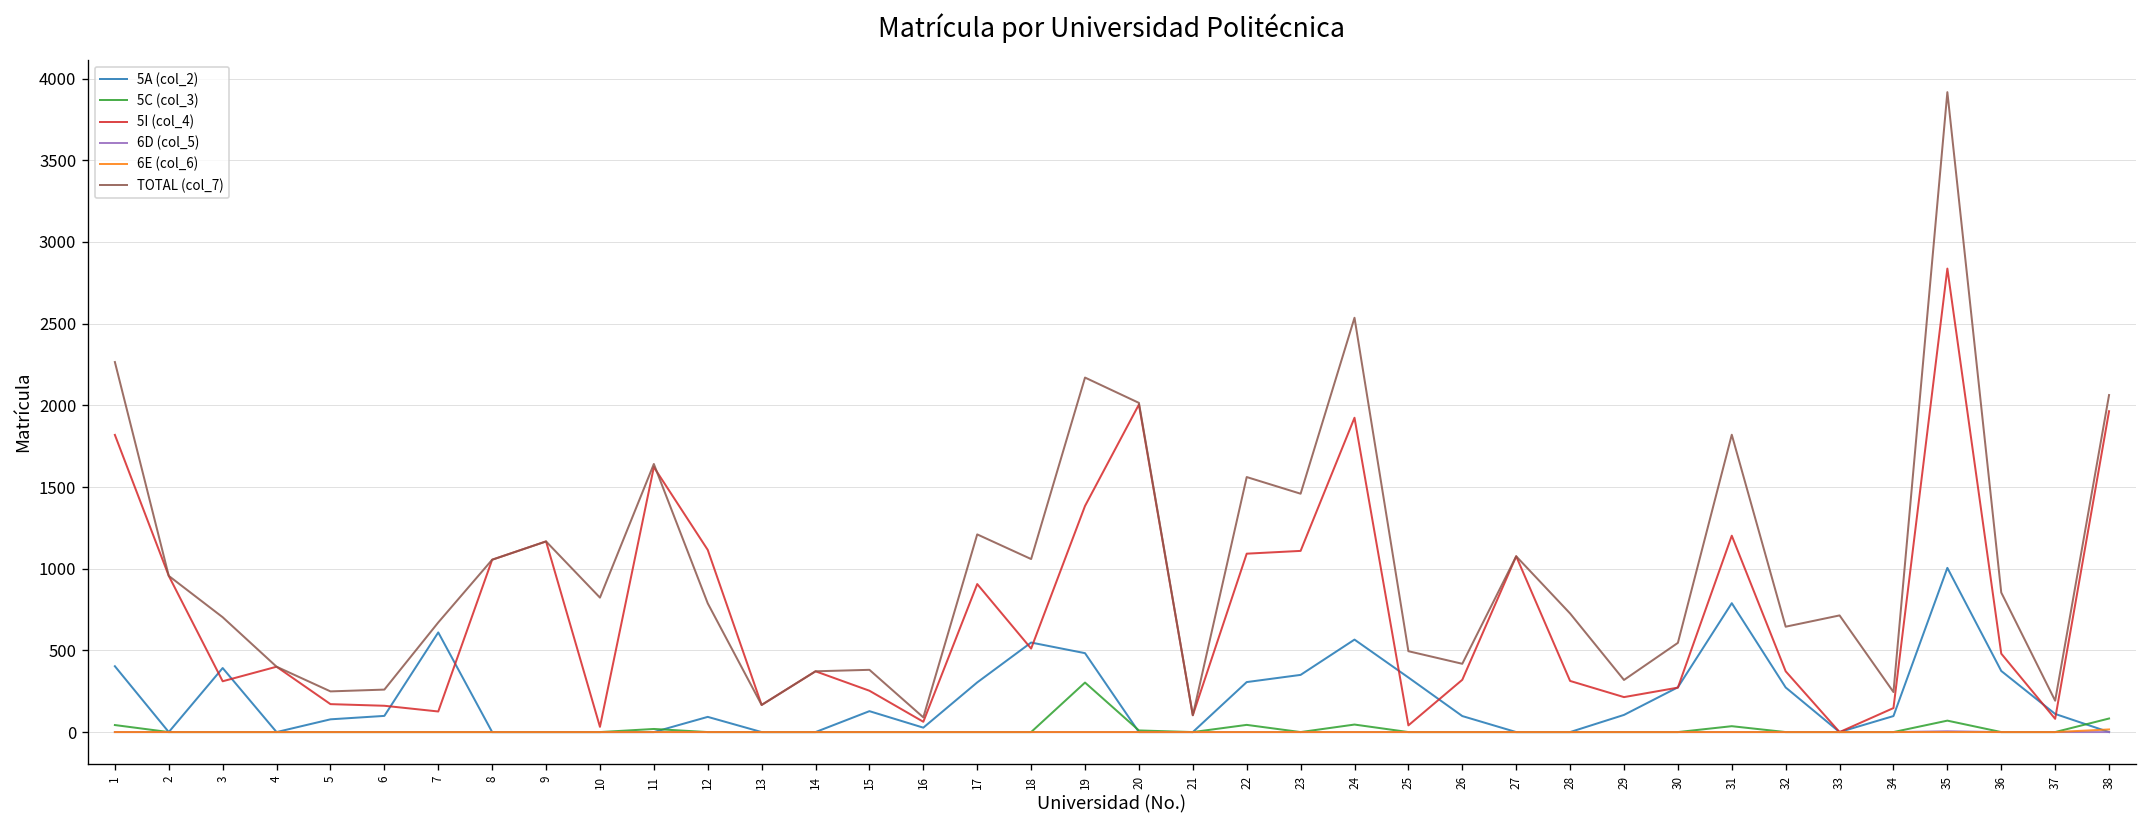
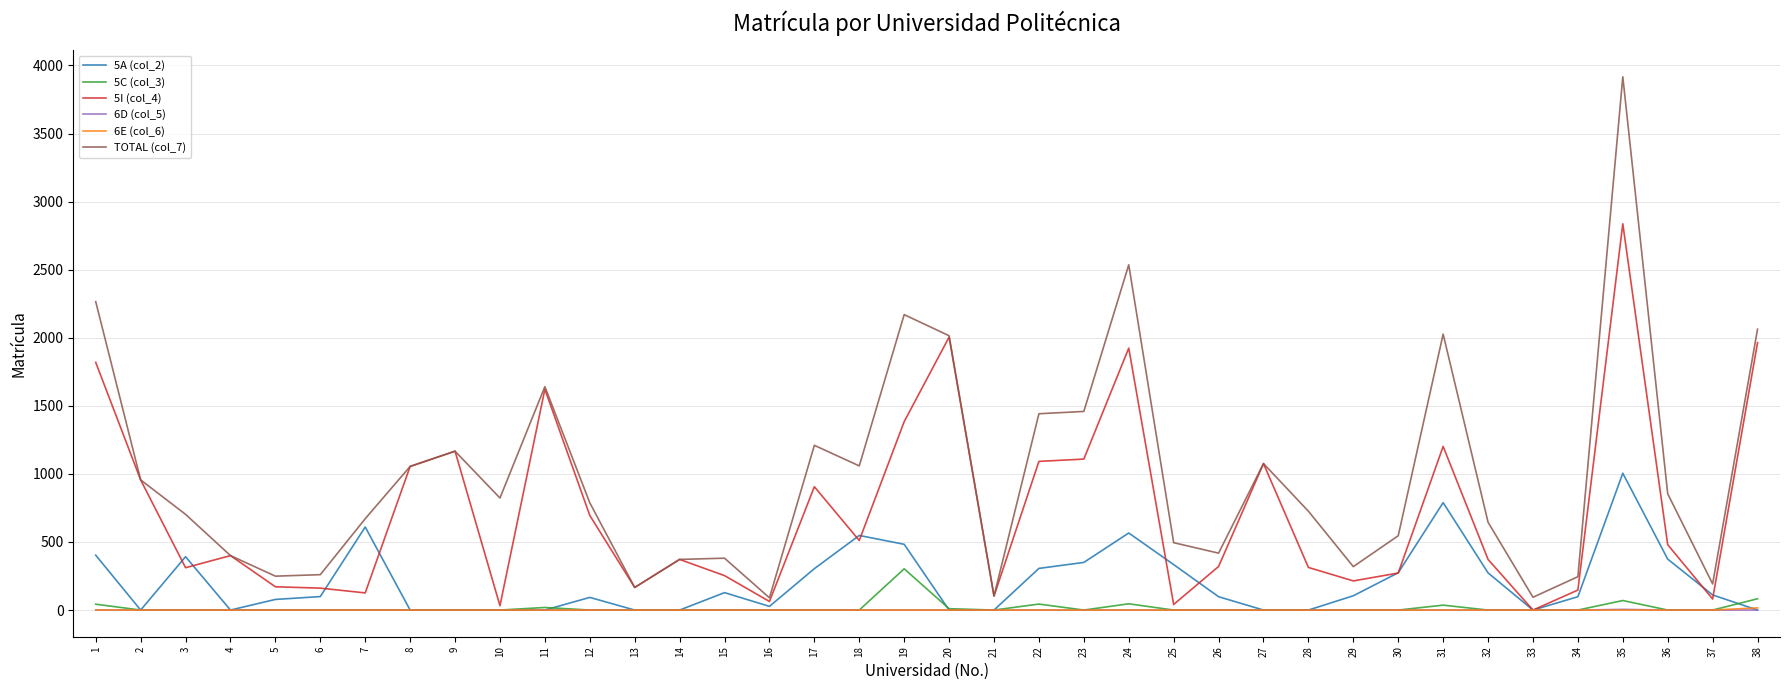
  {
    "5A (col_2)": {
      "1": 400,
      "3": 390,
      "5": 80,
      "6": 100,
      "7": 610,
      "12": 90,
      "15": 130,
      "16": 30,
      "17": 300,
      "18": 550,
      "19": 480,
      "22": 310,
      "23": 350,
      "24": 570,
      "25": 330,
      "26": 100,
      "29": 110,
      "31": 790,
      "32": 270,
      "34": 100,
      "35": 1010,
      "36": 370,
      "37": 110
    },
    "5C (col_3)": {
      "1": 40,
      "11": 20,
      "19": 300,
      "22": 40,
      "24": 50,
      "31": 40,
      "35": 70,
      "38": 80
    },
    "5I (col_4)": {
      "1": 1820,
      "3": 310,
      "5": 170,
      "6": 160,
      "7": 130,
      "10": 30,
-     "12": 1120,
+     "12": 700,
      "15": 250,
      "16": 60,
      "17": 910,
      "18": 510,
      "19": 1380,
      "22": 1090,
      "23": 1110,
      "24": 1920,
      "25": 40,
      "26": 320,
      "28": 310,
      "29": 210,
      "31": 1200,
      "32": 370,
      "34": 150,
      "35": 2840,
      "36": 480,
      "37": 80,
      "38": 1960
    },
    "TOTAL (col_7)": {
      "1": 2270,
      "3": 700,
      "5": 250,
      "6": 260,
      "7": 670,
      "10": 820,
      "12": 790,
      "15": 380,
      "16": 90,
      "17": 1210,
      "18": 1060,
      "19": 2170,
-     "22": 1560,
+     "22": 1440,
      "23": 1460,
      "24": 2540,
      "25": 500,
      "26": 420,
      "28": 730,
      "29": 320,
      "30": 550,
-     "31": 1820,
+     "31": 2030,
      "32": 650,
-     "33": 710,
+     "33": 90,
      "34": 250,
      "35": 3920,
      "36": 850,
      "37": 190,
      "38": 2060
    }
  }
